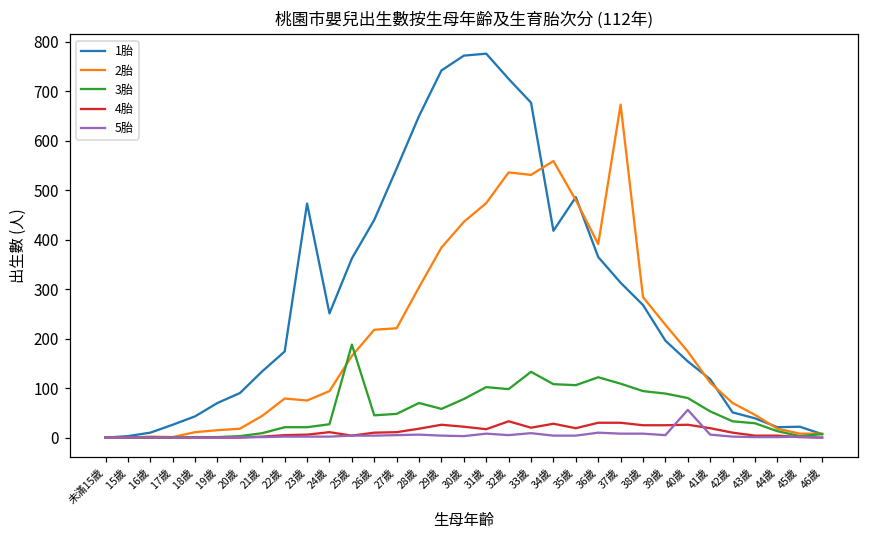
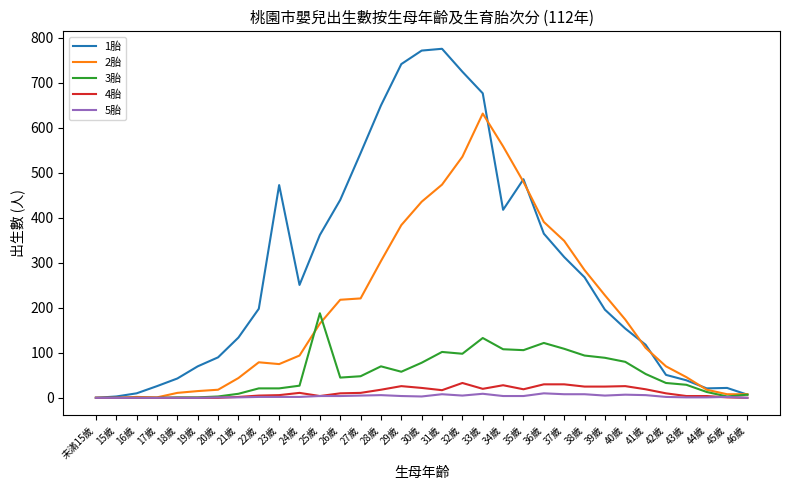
  {
    "1胎": {
      "16歲": 10,
      "17歲": 30,
      "18歲": 40,
      "19歲": 70,
      "20歲": 90,
      "21歲": 130,
-     "22歲": 170,
+     "22歲": 200,
      "23歲": 470,
      "24歲": 250,
      "25歲": 360,
      "26歲": 440,
      "27歲": 540,
      "28歲": 650,
      "29歲": 740,
      "30歲": 770,
      "31歲": 780,
      "32歲": 730,
      "33歲": 680,
      "34歲": 420,
      "35歲": 490,
      "36歲": 370,
      "37歲": 310,
      "38歲": 270,
      "39歲": 200,
      "40歲": 150,
      "41歲": 120,
      "42歲": 50,
      "43歲": 40,
      "45歲": 20
    },
    "2胎": {
      "18歲": 10,
      "19歲": 20,
      "20歲": 20,
      "21歲": 40,
      "22歲": 80,
      "23歲": 80,
      "24歲": 90,
      "25歲": 170,
      "26歲": 220,
      "27歲": 220,
      "28歲": 300,
      "29歲": 380,
      "30歲": 440,
      "31歲": 470,
      "32歲": 540,
-     "33歲": 530,
+     "33歲": 630,
      "34歲": 560,
      "35歲": 480,
      "36歲": 390,
-     "37歲": 670,
+     "37歲": 350,
      "38歲": 280,
      "39歲": 230,
      "40歲": 170,
      "41歲": 110,
      "42歲": 70,
      "43歲": 50
    },
    "3胎": {
      "21歲": 10,
      "22歲": 20,
      "23歲": 20,
      "24歲": 30,
      "25歲": 190,
      "26歲": 50,
      "27歲": 50,
      "28歲": 70,
      "29歲": 60,
      "30歲": 80,
      "31歲": 100,
      "32歲": 100,
      "33歲": 130,
      "34歲": 110,
      "35歲": 110,
      "36歲": 120,
      "37歲": 110,
      "38歲": 90,
      "39歲": 90,
      "40歲": 80,
      "41歲": 50,
      "42歲": 30,
      "43歲": 30
    },
    "4胎": {
      "24歲": 10,
      "26歲": 10,
      "27歲": 10,
      "28歲": 20,
      "29歲": 30,
      "30歲": 20,
      "31歲": 20,
      "32歲": 30,
      "33歲": 20,
      "34歲": 30,
      "35歲": 20,
      "36歲": 30,
      "37歲": 30,
      "38歲": 30,
      "39歲": 30,
      "40歲": 30,
      "41歲": 20,
      "42歲": 10
    },
    "5胎": {
      "24歲": 0,
      "26歲": 0,
      "27歲": 10,
      "28歲": 10,
      "29歲": 0,
      "30歲": 0,
      "31歲": 10,
      "32歲": 10,
      "33歲": 10,
      "34歲": 0,
      "35歲": 0,
      "36歲": 10,
      "37歲": 10,
      "38歲": 10,
      "39歲": 10,
-     "40歲": 60,
+     "40歲": 10,
      "41歲": 10,
      "42歲": 0
    }
  }
